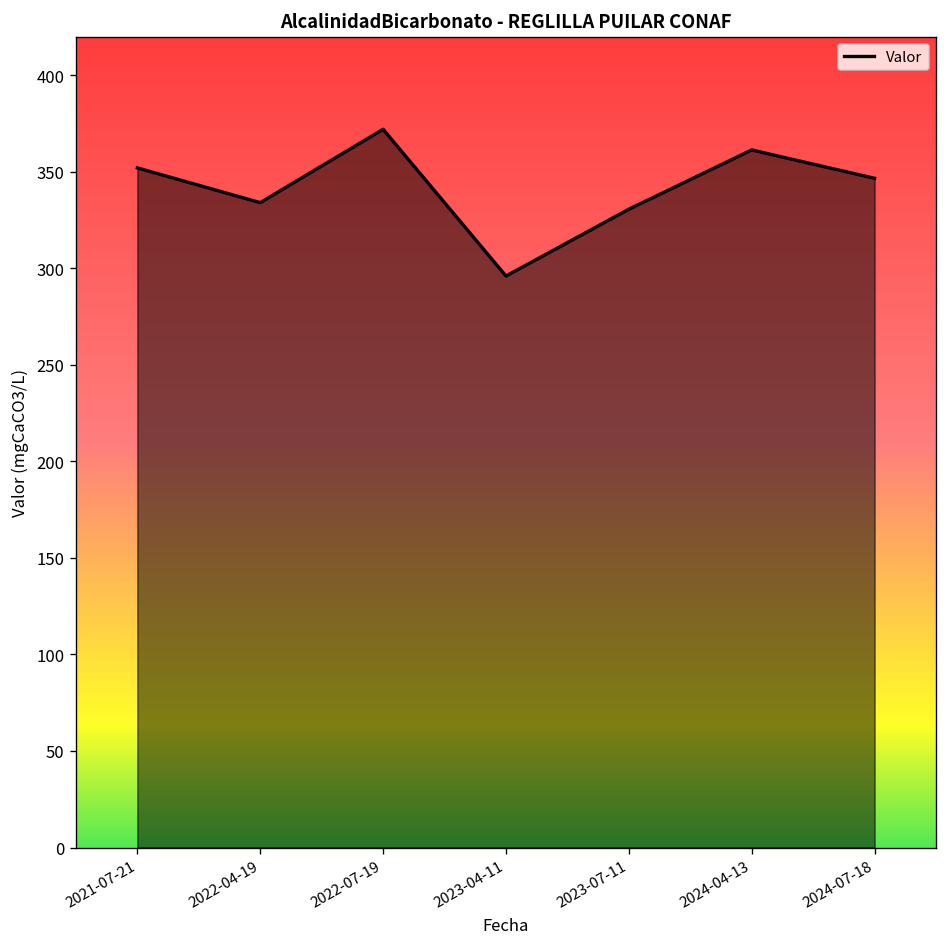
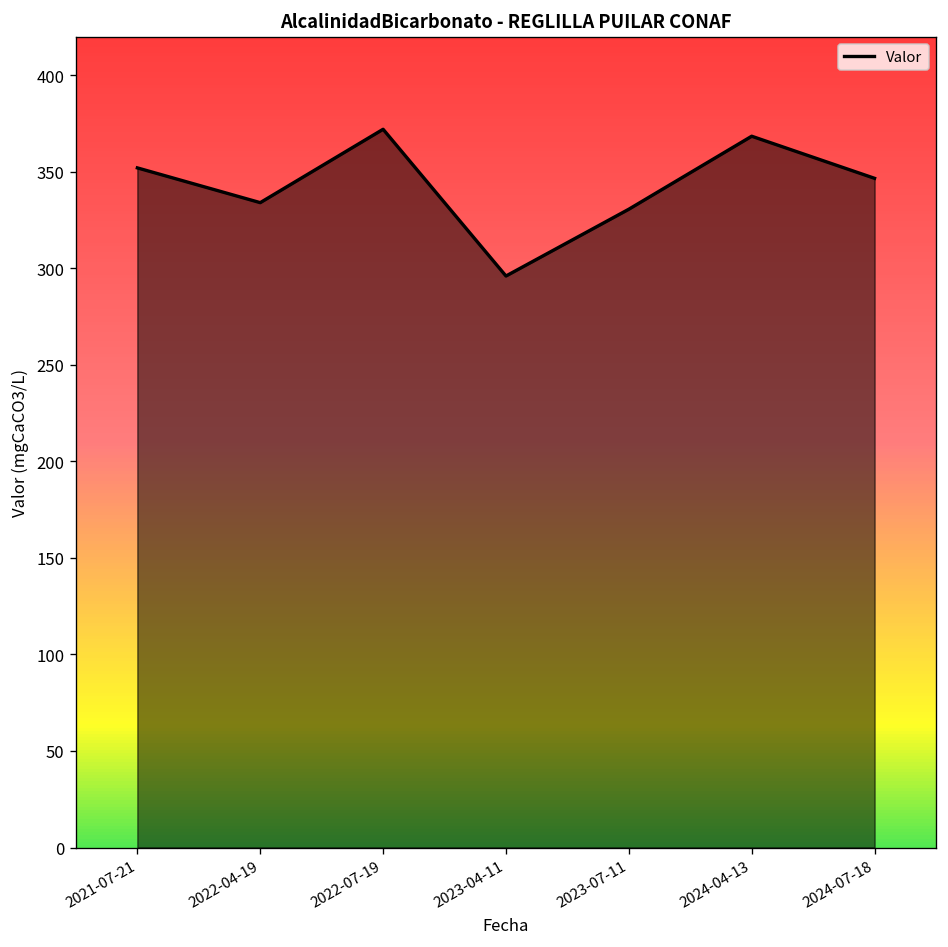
  {
    "2021-07-21": 352,
    "2022-04-19": 334,
    "2022-07-19": 372,
    "2023-04-11": 296,
    "2023-07-11": 331,
-   "2024-04-13": 361,
+   "2024-04-13": 368,
    "2024-07-18": 347
  }
